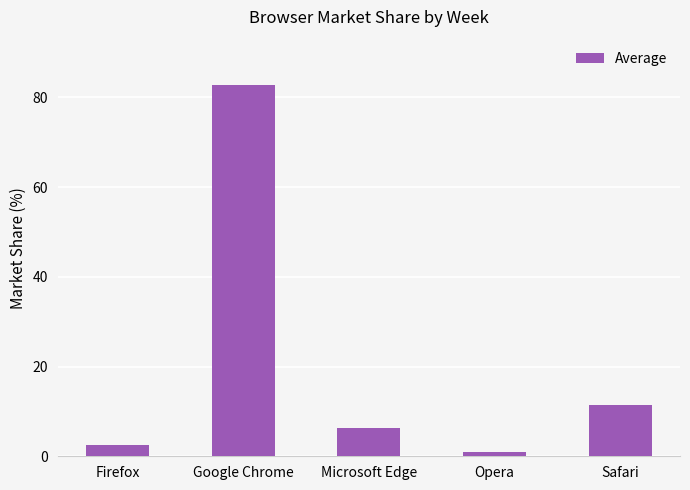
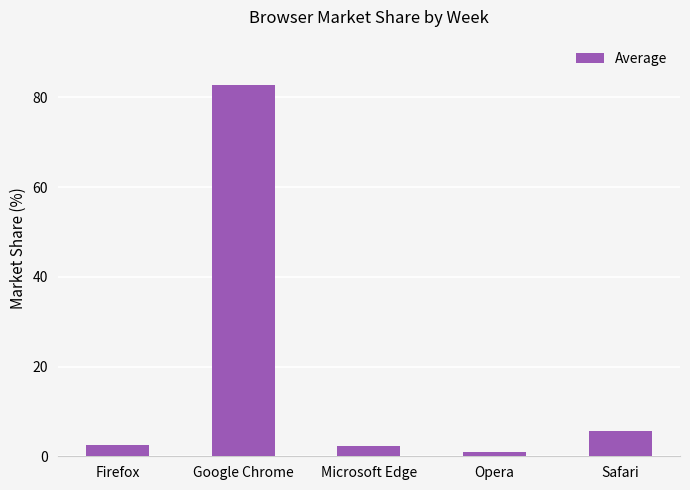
  {
    "Firefox": 2,
    "Google Chrome": 83,
-   "Microsoft Edge": 6,
+   "Microsoft Edge": 2,
    "Opera": 1,
-   "Safari": 11
+   "Safari": 6
  }
